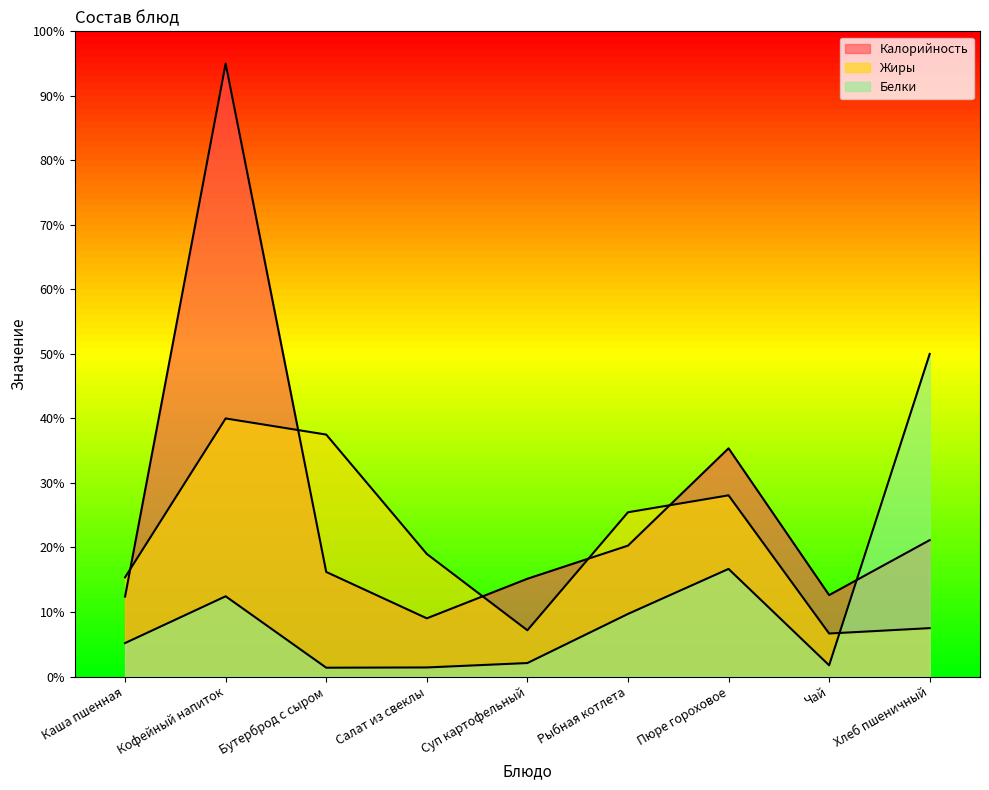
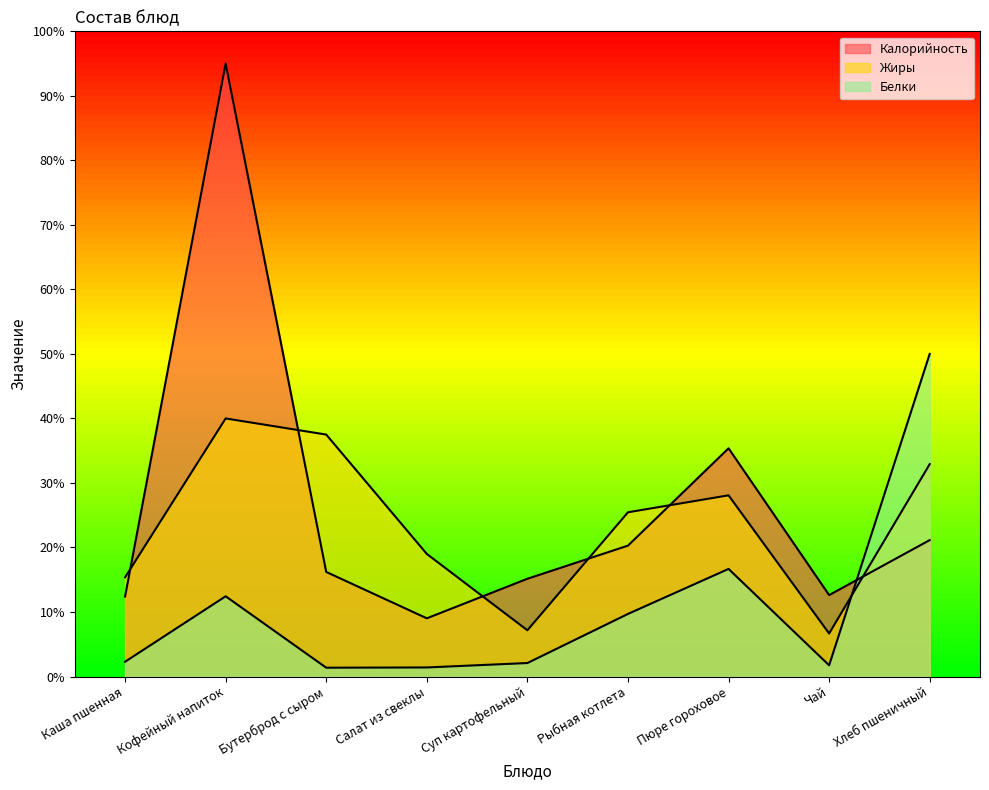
  {
    "Калорийность": {
      "Каша пшенная": "12%",
      "Кофейный напиток": "95%",
      "Бутерброд с сыром": "16%",
      "Салат из свеклы": "9%",
      "Суп картофельный": "15%",
      "Рыбная котлета": "20%",
      "Пюре гороховое": "35%",
      "Чай": "13%",
      "Хлеб пшеничный": "21%"
    },
    "Жиры": {
      "Каша пшенная": "15%",
      "Кофейный напиток": "40%",
      "Бутерброд с сыром": "38%",
      "Салат из свеклы": "19%",
      "Суп картофельный": "7%",
      "Рыбная котлета": "25%",
      "Пюре гороховое": "28%",
      "Чай": "7%",
-     "Хлеб пшеничный": "8%"
+     "Хлеб пшеничный": "33%"
    },
    "Белки": {
-     "Каша пшенная": "5%",
+     "Каша пшенная": "2%",
      "Кофейный напиток": "12%",
      "Бутерброд с сыром": "1%",
      "Салат из свеклы": "1%",
      "Суп картофельный": "2%",
      "Рыбная котлета": "10%",
      "Пюре гороховое": "17%",
      "Чай": "2%",
      "Хлеб пшеничный": "50%"
    }
  }
